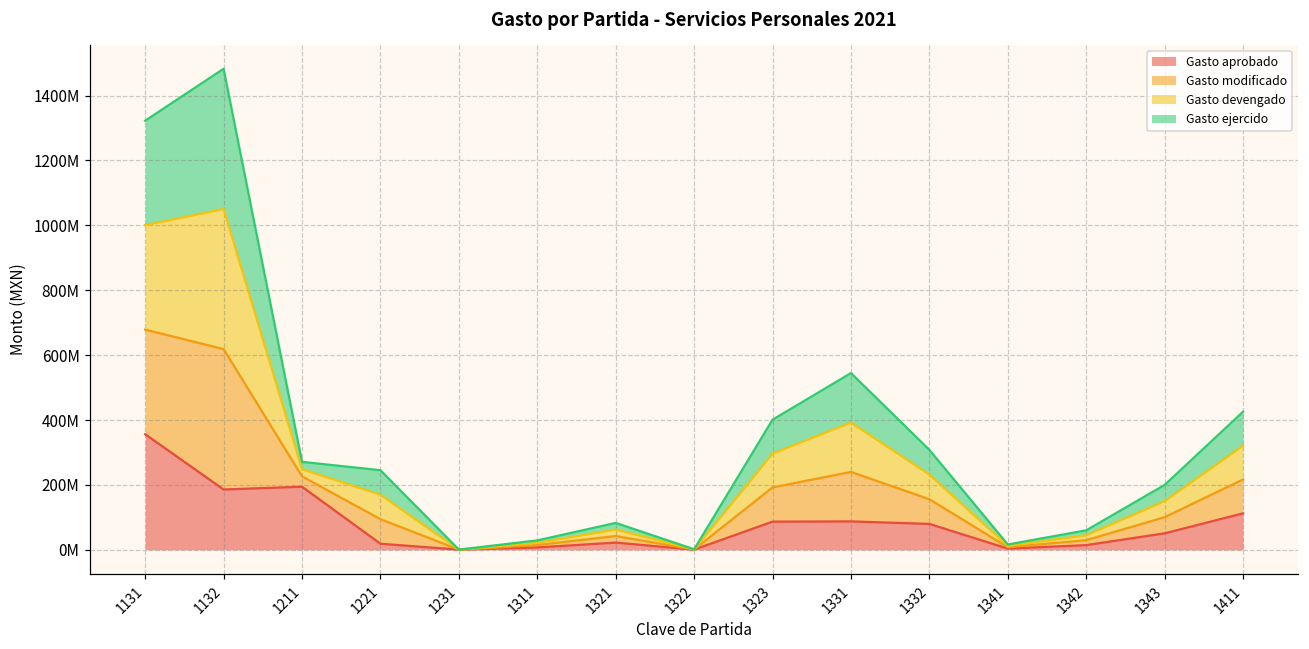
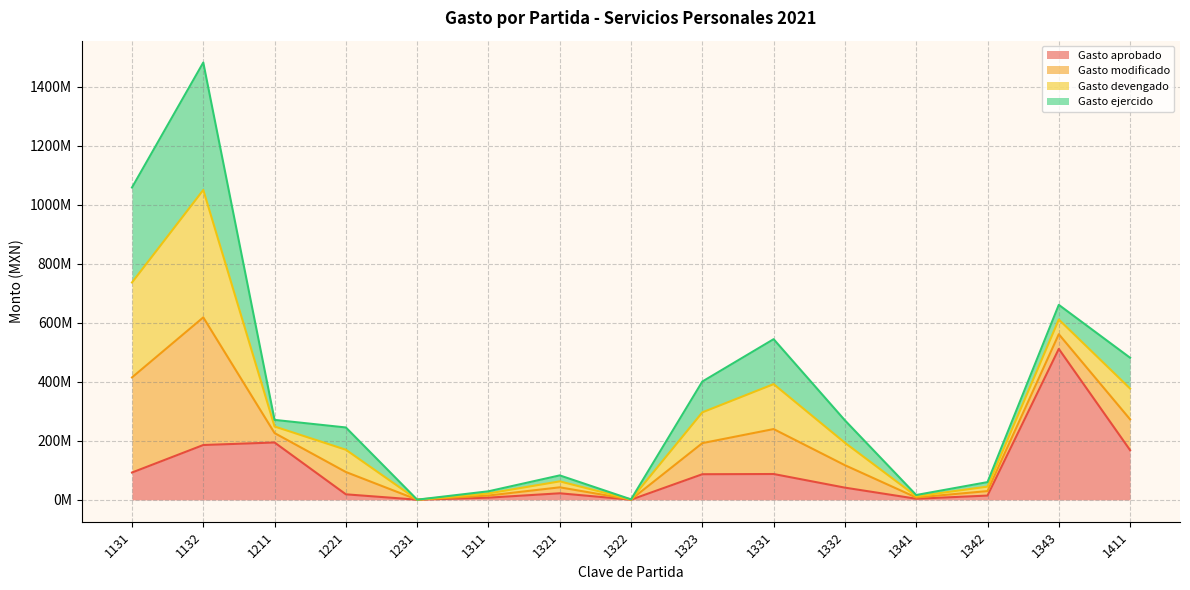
  {
    "Gasto aprobado": {
-     "1131": 360000000,
+     "1131": 90000000,
      "1132": 190000000,
      "1211": 190000000,
      "1221": 20000000,
      "1321": 20000000,
      "1323": 90000000,
      "1331": 90000000,
-     "1332": 80000000,
+     "1332": 40000000,
      "1342": 10000000,
-     "1343": 50000000,
-     "1411": 110000000
+     "1343": 510000000,
+     "1411": 170000000
    },
    "Gasto ejercido": {
      "1131": 320000000,
      "1132": 430000000,
      "1211": 20000000,
      "1221": 80000000,
      "1321": 20000000,
      "1323": 100000000,
      "1331": 150000000,
      "1332": 80000000,
      "1342": 20000000,
      "1343": 50000000,
      "1411": 100000000
    }
  }
